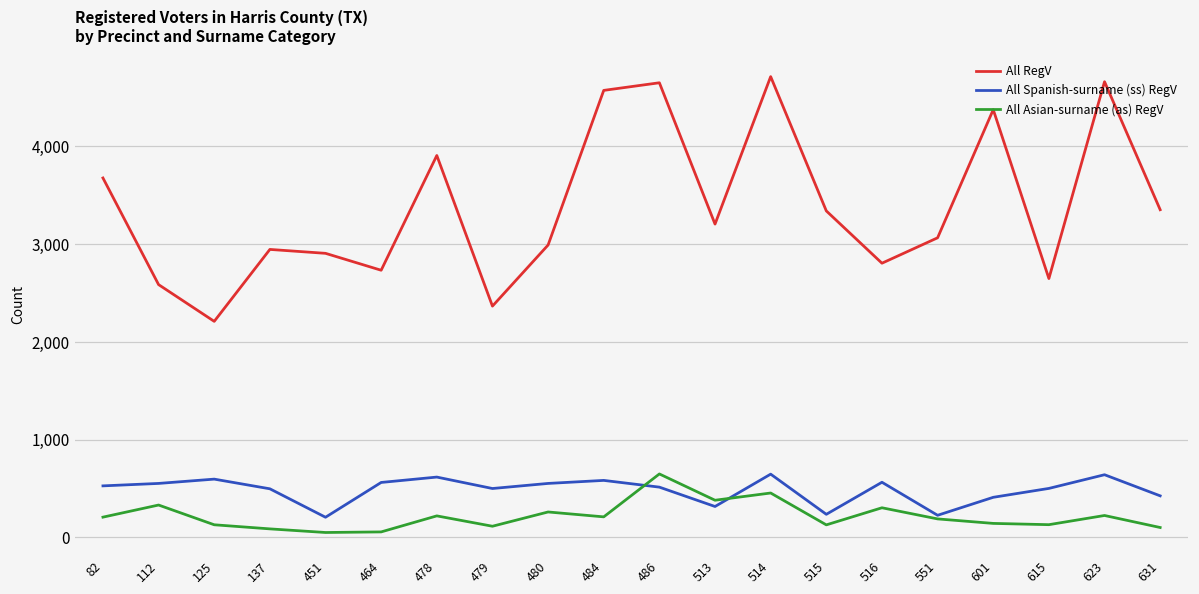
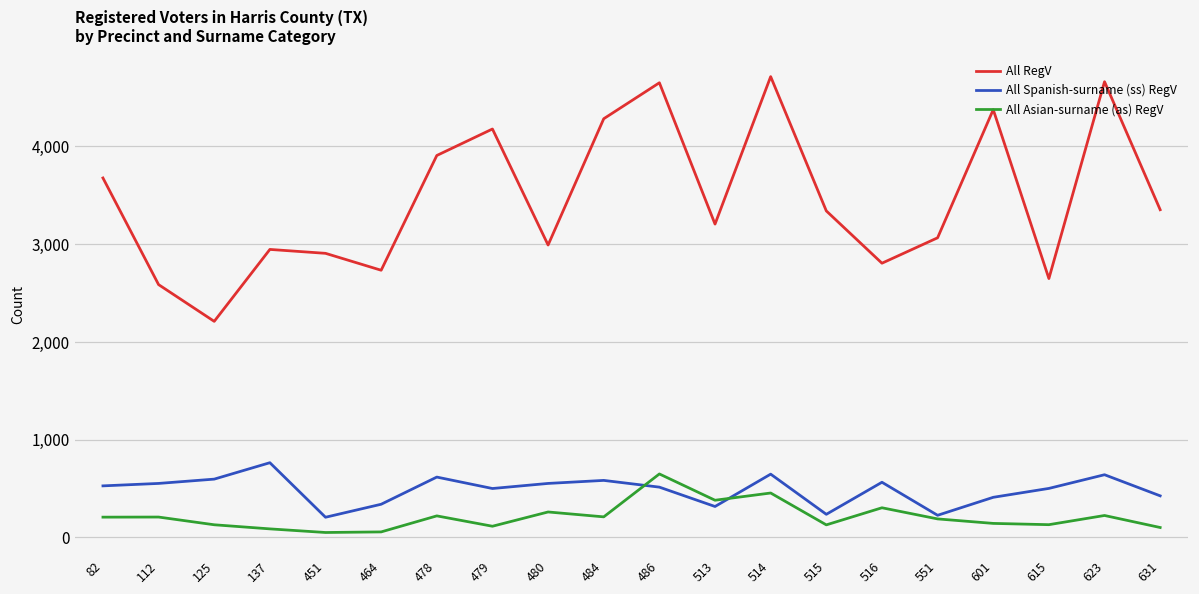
  {
    "All RegV": {
      "82": "3,700",
      "112": "2,600",
      "125": "2,200",
      "137": "2,900",
      "451": "2,900",
      "464": "2,700",
      "478": "3,900",
-     "479": "2,400",
+     "479": "4,200",
      "480": "3,000",
-     "484": "4,600",
+     "484": "4,300",
      "486": "4,700",
      "513": "3,200",
      "514": "4,700",
      "515": "3,300",
      "516": "2,800",
      "551": "3,100",
      "601": "4,400",
      "615": "2,600",
      "623": "4,700",
      "631": "3,400"
    },
    "All Spanish-surname (ss) RegV": {
      "82": "500",
      "112": "600",
      "125": "600",
-     "137": "500",
+     "137": "800",
      "451": "200",
-     "464": "600",
+     "464": "300",
      "478": "600",
      "479": "500",
      "480": "600",
      "484": "600",
      "486": "500",
      "513": "300",
      "514": "600",
      "515": "200",
      "516": "600",
      "551": "200",
      "601": "400",
      "615": "500",
      "623": "600",
      "631": "400"
    },
    "All Asian-surname (as) RegV": {
      "82": "200",
-     "112": "300",
+     "112": "200",
      "125": "100",
      "137": "100",
      "451": "100",
      "464": "100",
      "478": "200",
      "479": "100",
      "480": "300",
      "484": "200",
      "486": "700",
      "513": "400",
      "514": "500",
      "515": "100",
      "516": "300",
      "551": "200",
      "601": "100",
      "615": "100",
      "623": "200",
      "631": "100"
    }
  }
